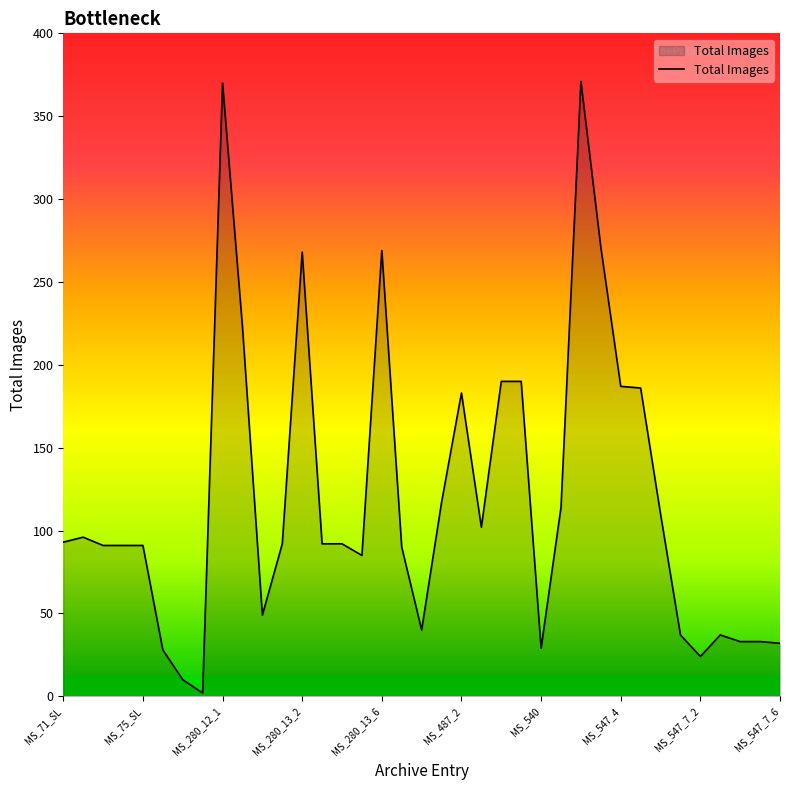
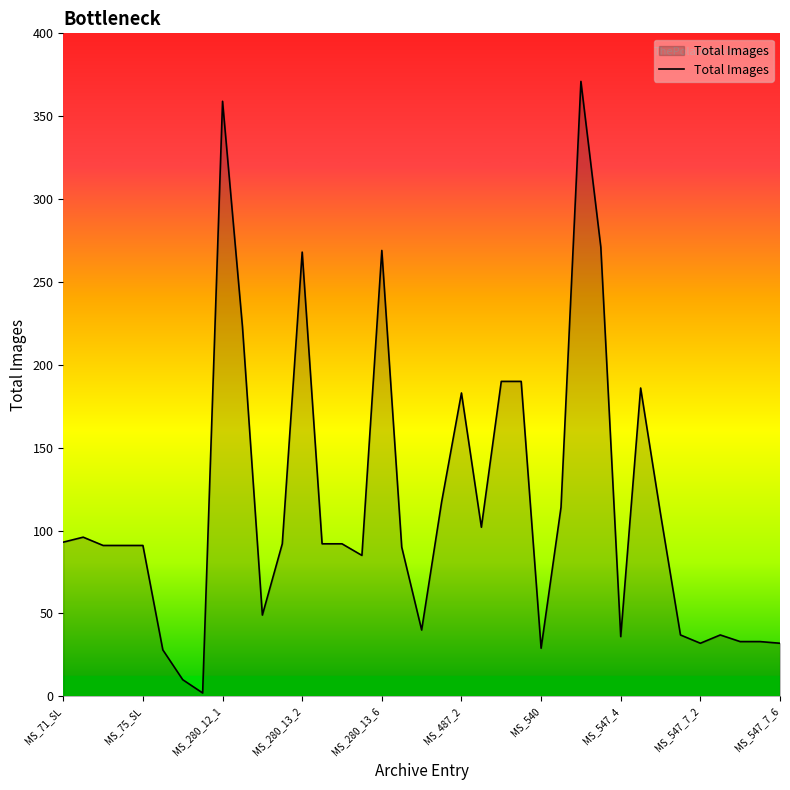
  {
    "MS_71_SL": 93,
    "MS_75_SL": 91,
-   "MS_280_12_1": 370,
+   "MS_280_12_1": 359,
    "MS_280_13_2": 268,
    "MS_280_13_6": 269,
    "MS_487_2": 183,
    "MS_540": 29,
-   "MS_547_4": 187,
-   "MS_547_7_2": 24,
+   "MS_547_4": 36,
+   "MS_547_7_2": 32,
    "MS_547_7_6": 32
  }
